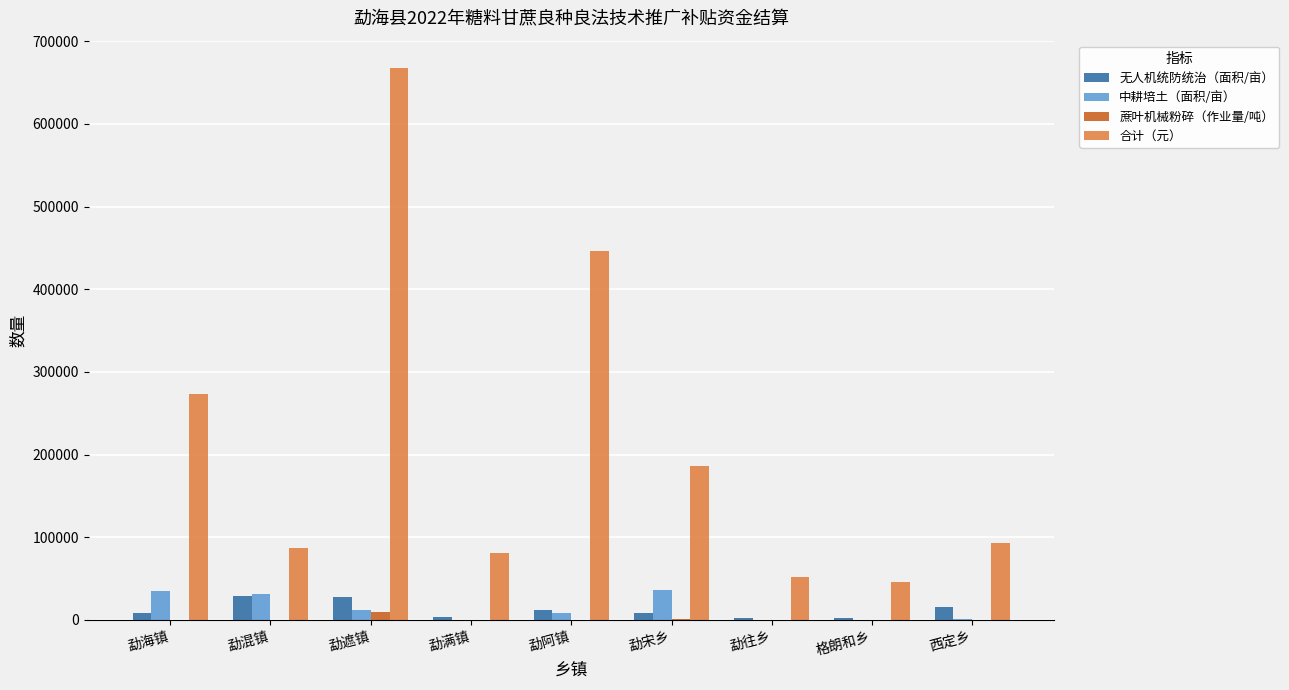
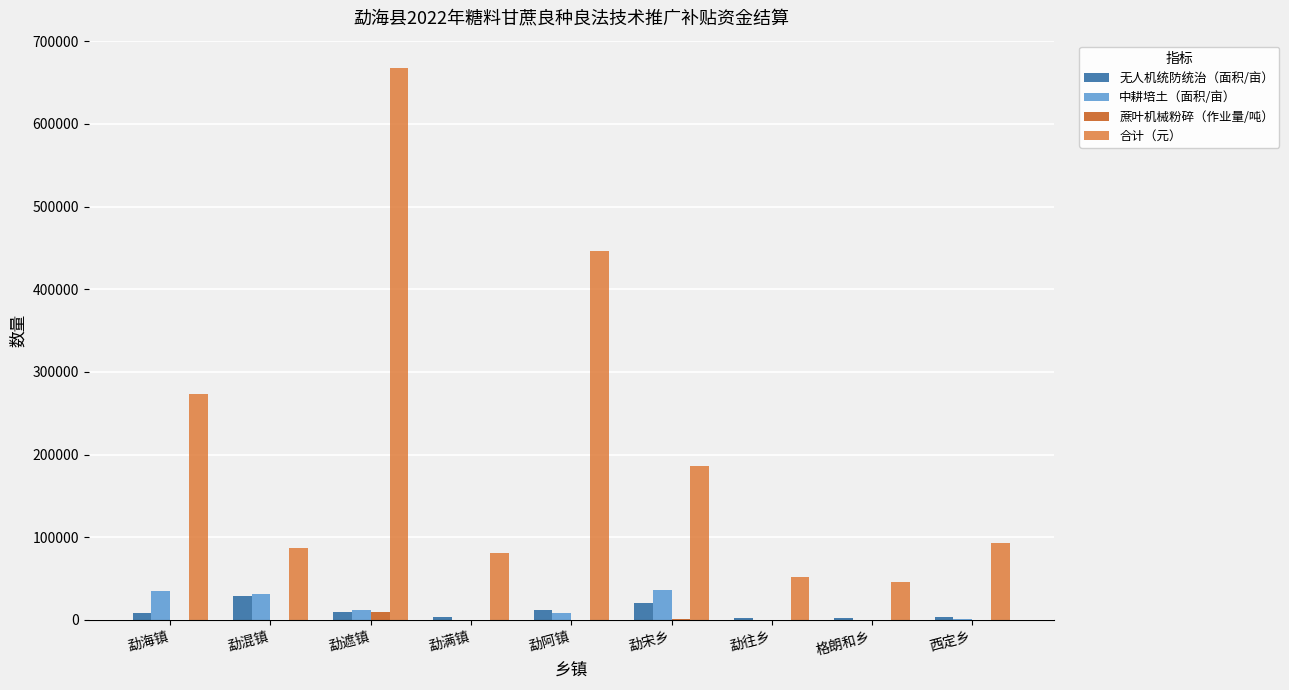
  {
    "无人机统防统治（面积/亩）": {
      "勐海镇": 10000,
      "勐混镇": 30000,
-     "勐遮镇": 30000,
+     "勐遮镇": 10000,
      "勐满镇": 0,
      "勐阿镇": 10000,
-     "勐宋乡": 10000,
-     "西定乡": 20000
+     "勐宋乡": 20000,
+     "西定乡": 0
    },
    "中耕培土（面积/亩）": {
      "勐海镇": 30000,
      "勐混镇": 30000,
      "勐遮镇": 10000,
      "勐阿镇": 10000,
      "勐宋乡": 40000
    }
  }
